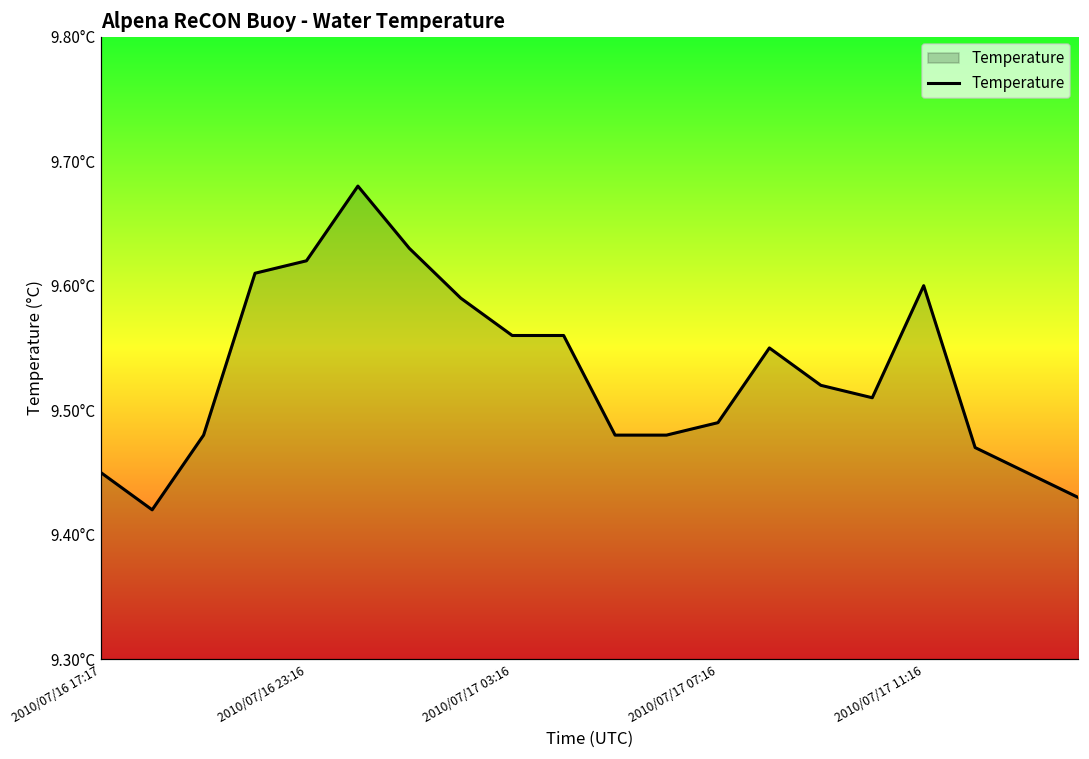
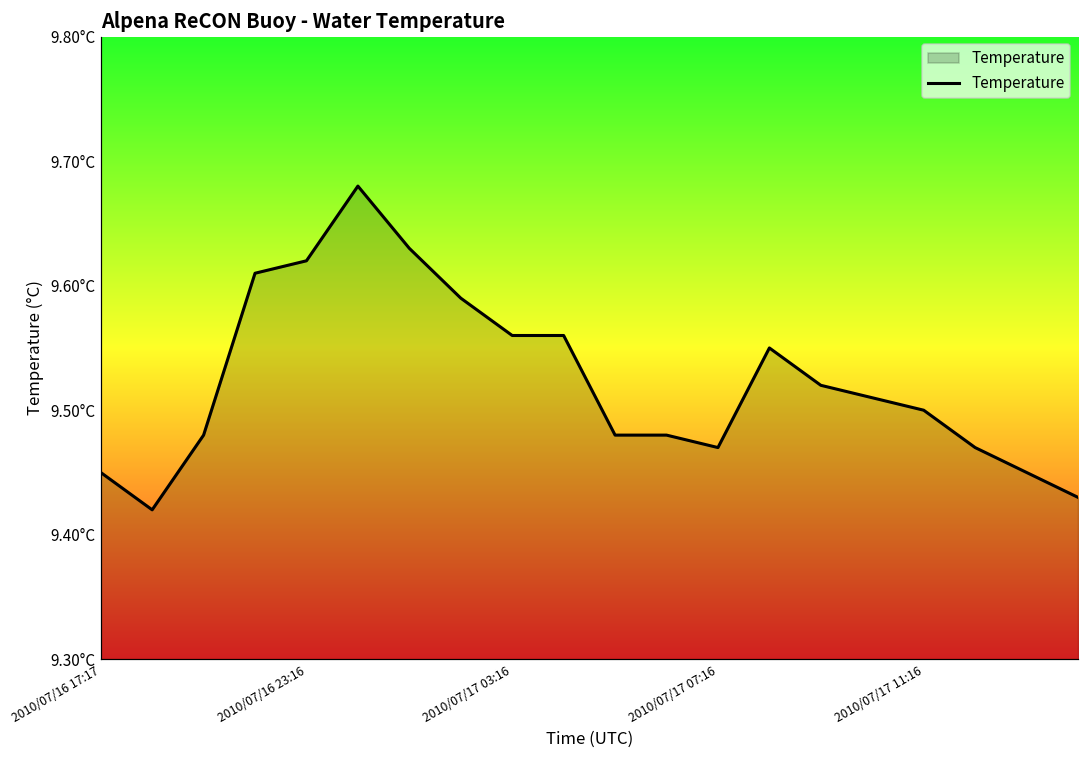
  {
    "2010/07/16 17:17": "9.45°C",
    "2010/07/16 23:16": "9.62°C",
    "2010/07/17 03:16": "9.56°C",
-   "2010/07/17 07:16": "9.49°C",
-   "2010/07/17 11:16": "9.6°C"
+   "2010/07/17 07:16": "9.47°C",
+   "2010/07/17 11:16": "9.5°C"
  }
